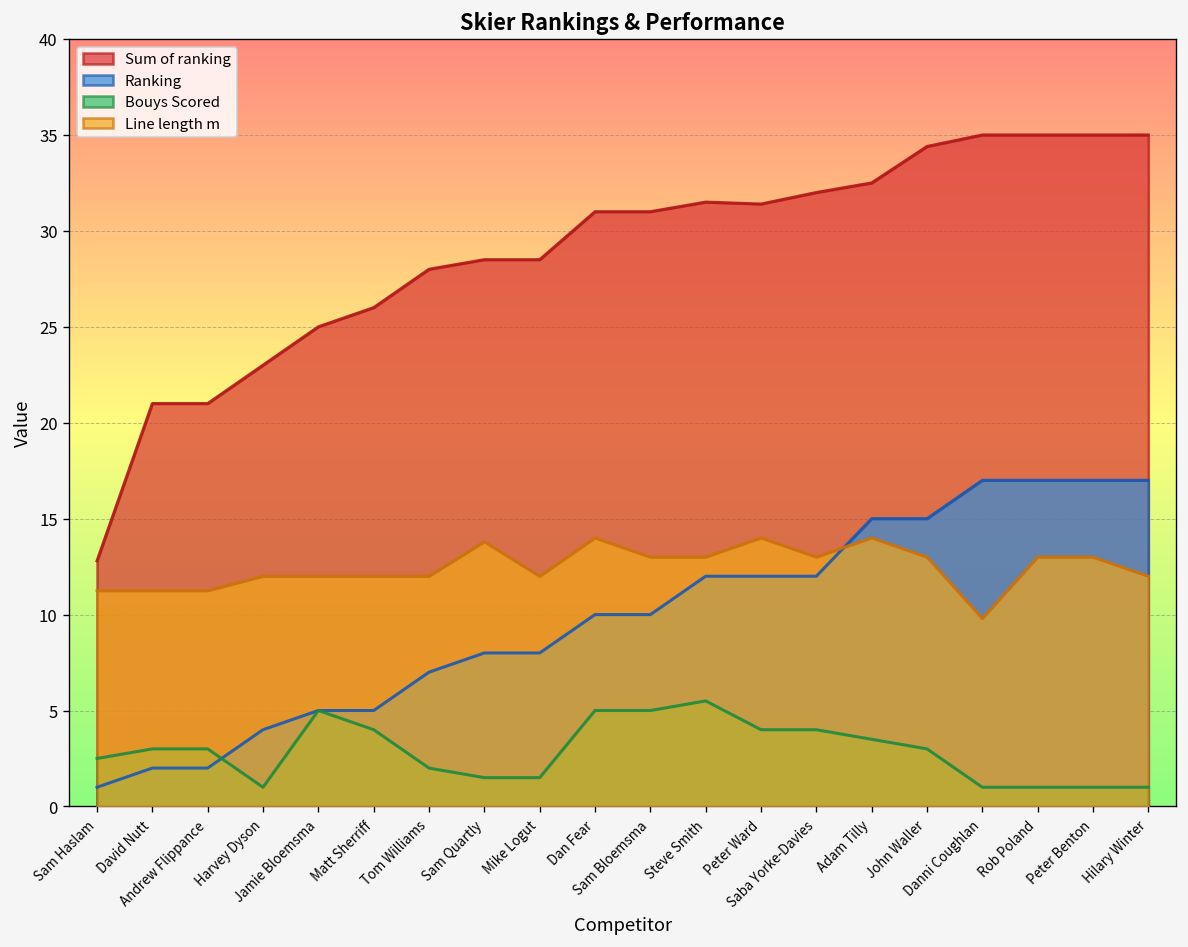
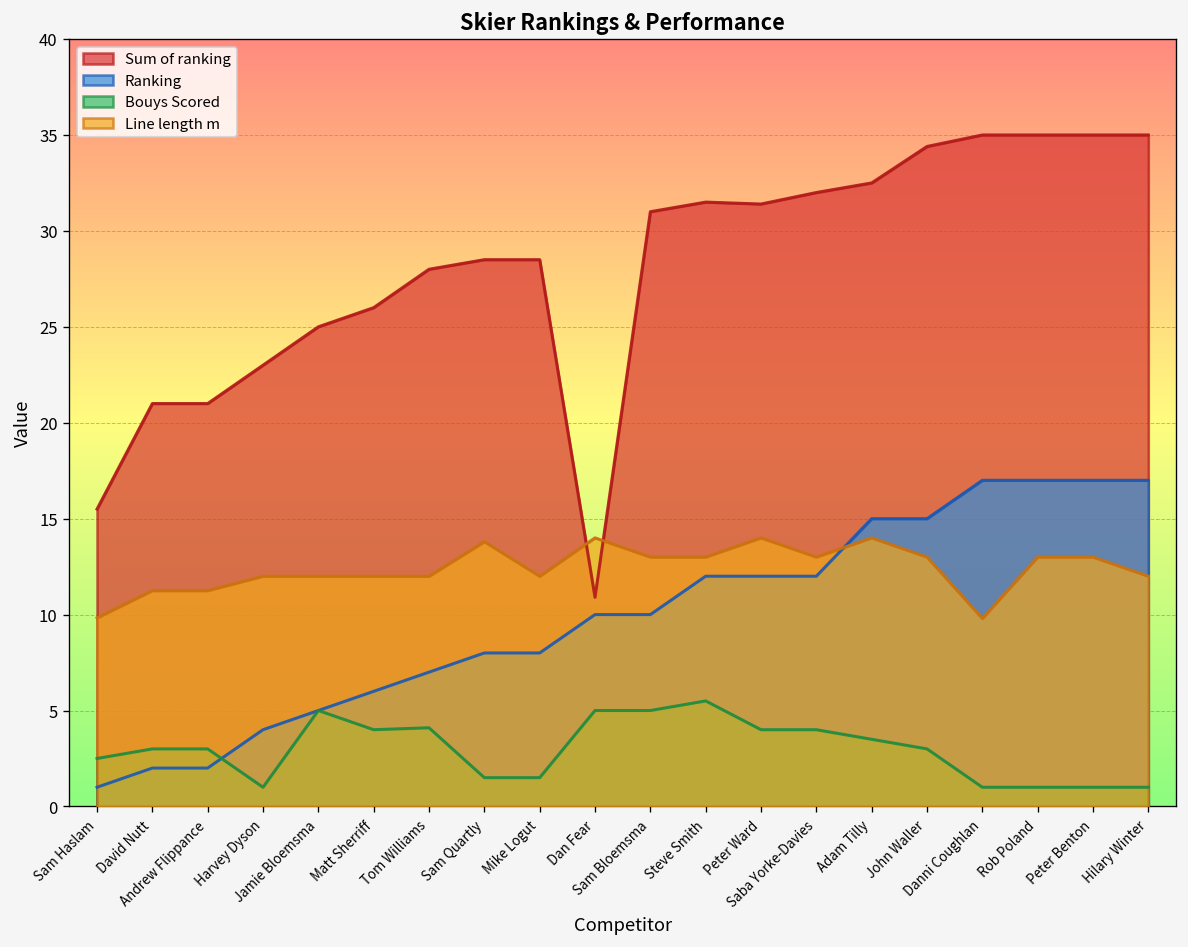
  {
    "Sum of ranking": {
-     "Sam Haslam": 12.8,
+     "Sam Haslam": 15.5,
      "David Nutt": 21.0,
      "Andrew Flippance": 21.0,
      "Harvey Dyson": 23.0,
      "Jamie Bloemsma": 25.0,
      "Matt Sherriff": 26.0,
      "Tom Williams": 28.0,
      "Sam Quartly": 28.5,
      "Mike Logut": 28.5,
-     "Dan Fear": 31.0,
+     "Dan Fear": 10.9,
      "Sam Bloemsma": 31.0,
      "Steve Smith": 31.5,
      "Peter Ward": 31.4,
      "Saba Yorke-Davies": 32.0,
      "Adam Tilly": 32.5,
      "John Waller": 34.4,
      "Danni Coughlan": 35.0,
      "Rob Poland": 35.0,
      "Peter Benton": 35.0,
      "Hilary Winter": 35.0
    },
    "Ranking": {
      "Sam Haslam": 1,
      "David Nutt": 2,
      "Andrew Flippance": 2,
      "Harvey Dyson": 4,
-     "Matt Sherriff": 5,
+     "Matt Sherriff": 6,
      "Tom Williams": 7,
      "Sam Quartly": 8,
      "Mike Logut": 8,
      "Dan Fear": 10,
      "Sam Bloemsma": 10,
      "Steve Smith": 12,
      "Peter Ward": 12,
      "Saba Yorke-Davies": 12,
      "Adam Tilly": 15,
      "John Waller": 15,
      "Danni Coughlan": 17,
      "Rob Poland": 17,
      "Peter Benton": 17,
      "Hilary Winter": 17
    },
    "Bouys Scored": {
      "Sam Haslam": 2.5,
      "David Nutt": 3.0,
      "Andrew Flippance": 3.0,
      "Harvey Dyson": 1.0,
      "Matt Sherriff": 4.0,
-     "Tom Williams": 2.0,
+     "Tom Williams": 4.1,
      "Sam Quartly": 1.5,
      "Mike Logut": 1.5,
      "Dan Fear": 5.0,
      "Sam Bloemsma": 5.0,
      "Steve Smith": 5.5,
      "Peter Ward": 4.0,
      "Saba Yorke-Davies": 4.0,
      "Adam Tilly": 3.5,
      "John Waller": 3.0,
      "Danni Coughlan": 1.0,
      "Rob Poland": 1.0,
      "Peter Benton": 1.0,
      "Hilary Winter": 1.0
    },
    "Line length m": {
-     "Sam Haslam": 11.3,
+     "Sam Haslam": 9.8,
      "David Nutt": 11.3,
      "Andrew Flippance": 11.3,
      "Harvey Dyson": 12.0,
      "Jamie Bloemsma": 12.0,
      "Matt Sherriff": 12.0,
      "Tom Williams": 12.0,
      "Sam Quartly": 13.8,
      "Mike Logut": 12.0,
      "Dan Fear": 14.0,
      "Sam Bloemsma": 13.0,
      "Steve Smith": 13.0,
      "Peter Ward": 14.0,
      "Saba Yorke-Davies": 13.0,
      "Adam Tilly": 14.0,
      "John Waller": 13.0,
      "Danni Coughlan": 9.8,
      "Rob Poland": 13.0,
      "Peter Benton": 13.0,
      "Hilary Winter": 12.0
    }
  }
